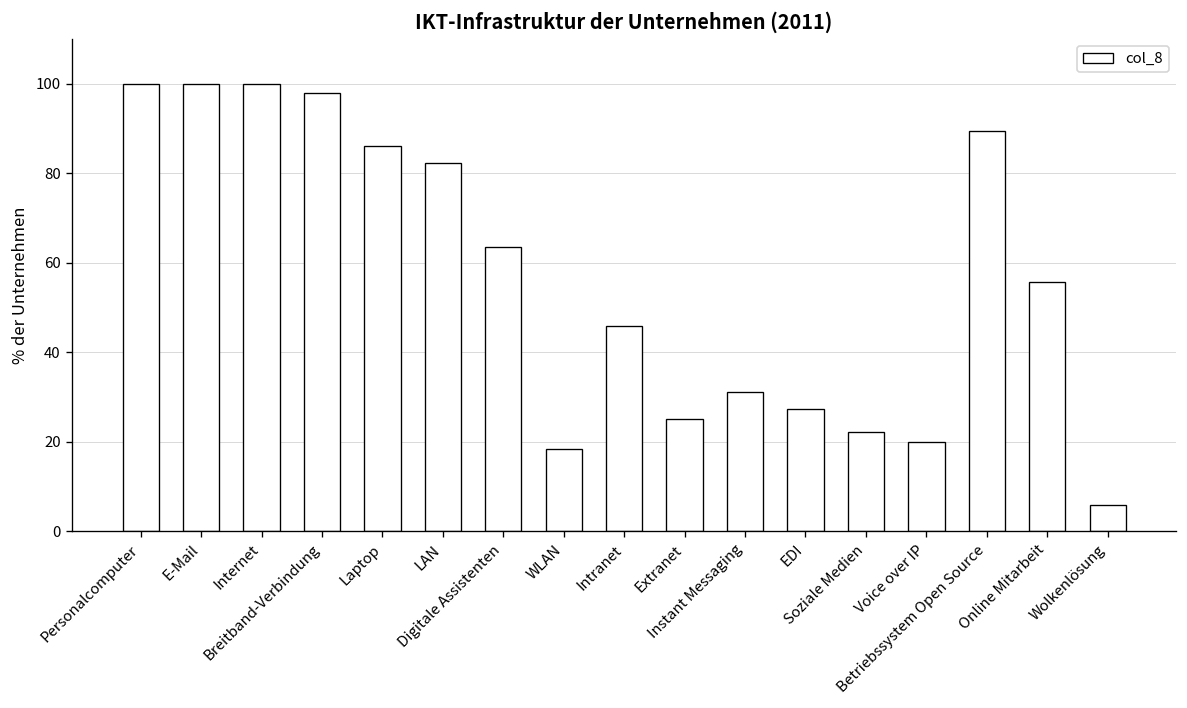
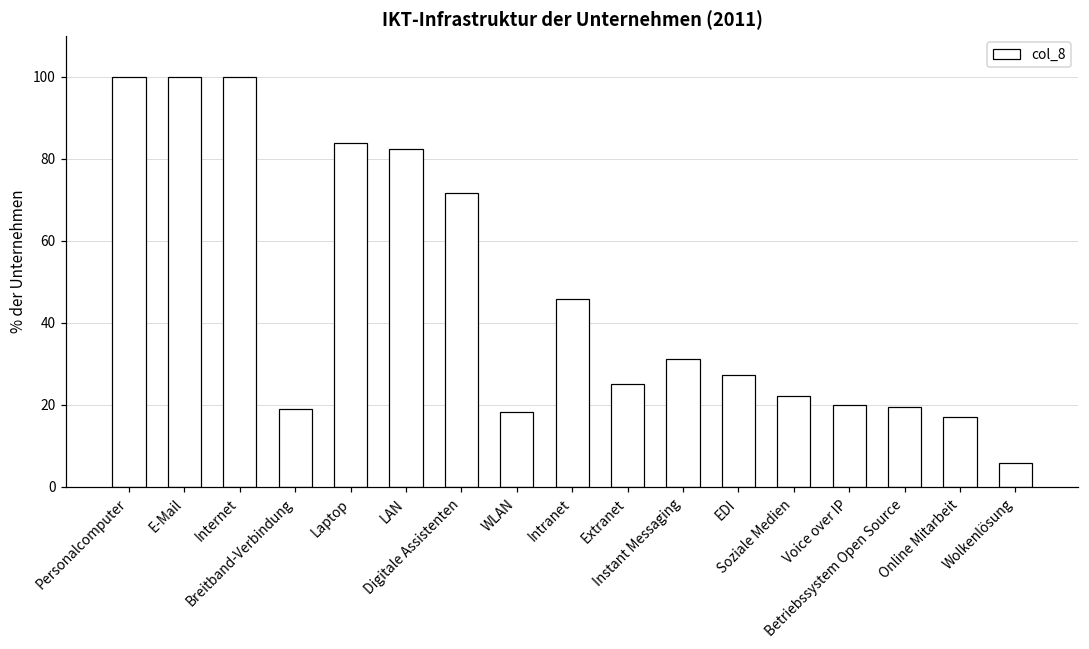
  {
    "Personalcomputer": 100,
    "E-Mail": 100,
    "Internet": 100,
-   "Breitband-Verbindung": 98,
-   "Laptop": 86,
+   "Breitband-Verbindung": 19,
+   "Laptop": 84,
    "LAN": 82,
-   "Digitale Assistenten": 64,
+   "Digitale Assistenten": 72,
    "WLAN": 18,
    "Intranet": 46,
    "Extranet": 25,
    "Instant Messaging": 31,
    "EDI": 27,
    "Soziale Medien": 22,
    "Voice over IP": 20,
-   "Betriebssystem Open Source": 89,
-   "Online Mitarbeit": 56,
+   "Betriebssystem Open Source": 20,
+   "Online Mitarbeit": 17,
    "Wolkenlösung": 6
  }
